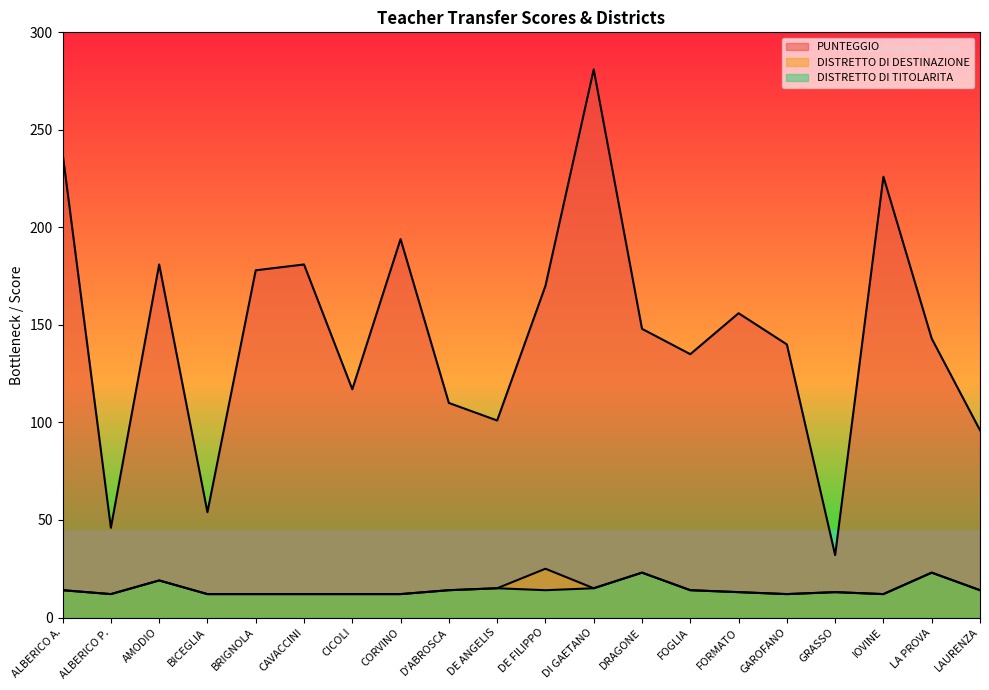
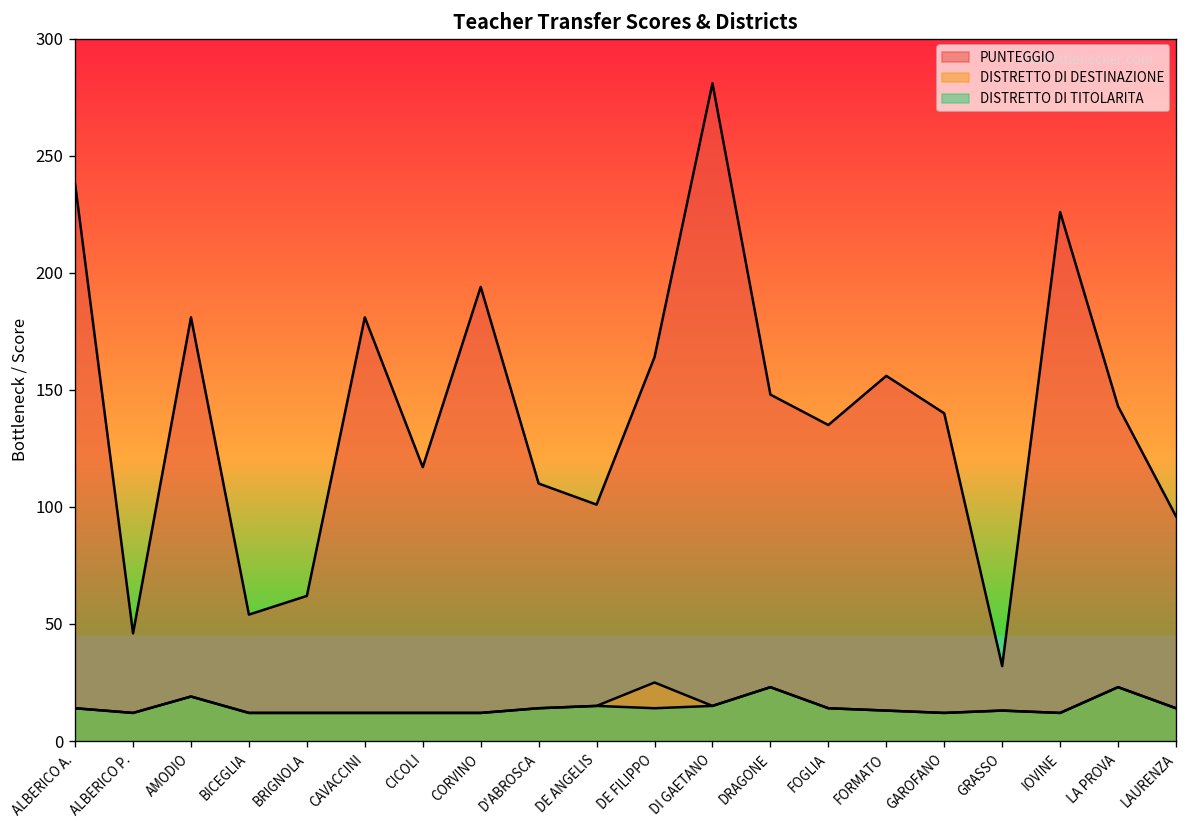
  {
    "PUNTEGGIO": {
      "ALBERICO A.": 238,
      "ALBERICO P.": 46,
      "AMODIO": 181,
      "BICEGLIA": 54,
-     "BRIGNOLA": 178,
+     "BRIGNOLA": 62,
      "CAVACCINI": 181,
      "CICOLI": 117,
      "CORVINO": 194,
      "D'ABROSCA": 110,
      "DE ANGELIS": 101,
-     "DE FILIPPO": 170,
+     "DE FILIPPO": 164,
      "DI GAETANO": 281,
      "DRAGONE": 148,
      "FOGLIA": 135,
      "FORMATO": 156,
      "GAROFANO": 140,
      "GRASSO": 32,
      "IOVINE": 226,
      "LA PROVA": 143,
      "LAURENZA": 96
    },
    "DISTRETTO DI DESTINAZIONE": {
      "DE FILIPPO": 25
    },
    "DISTRETTO DI TITOLARITA": {
      "DE FILIPPO": 14
    }
  }
